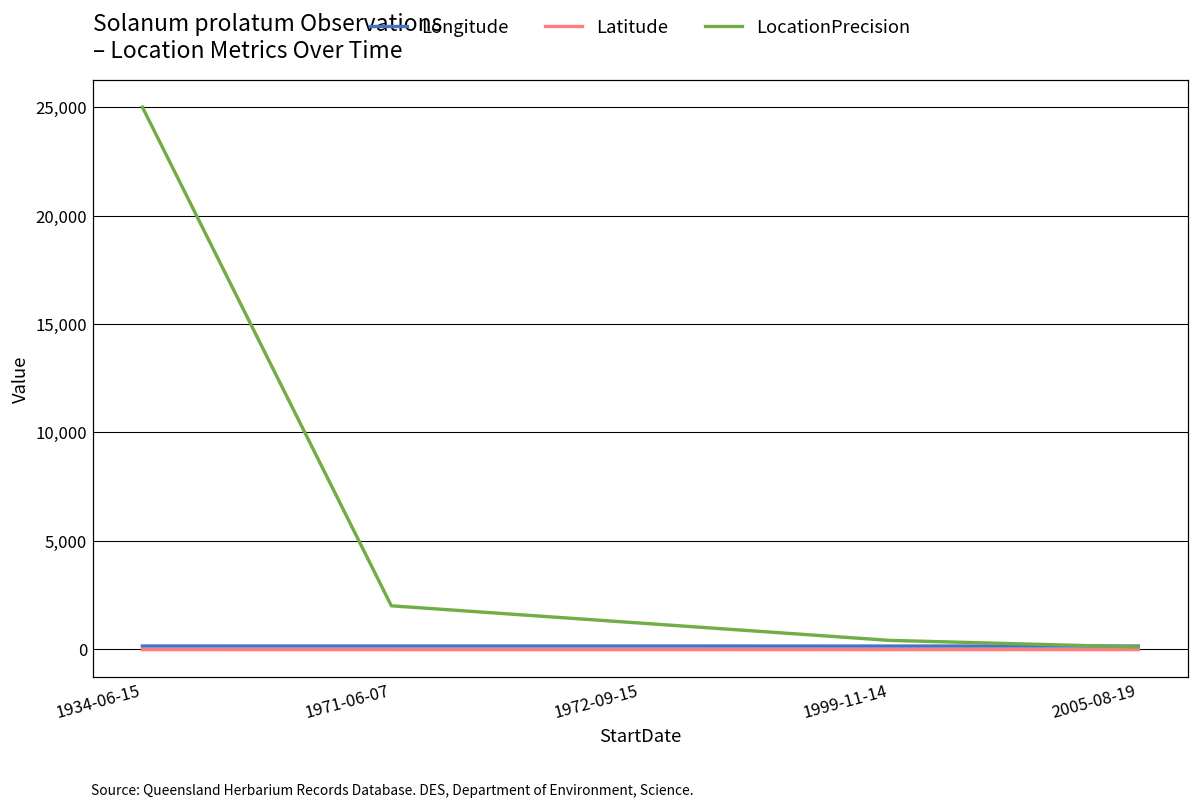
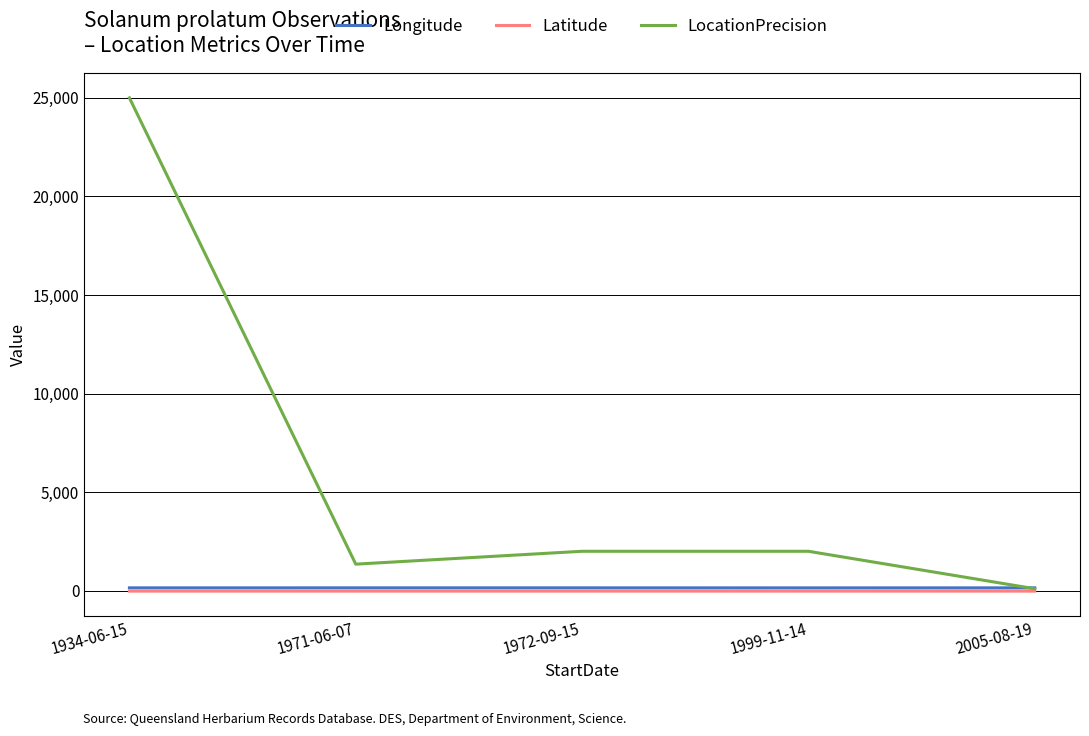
  {
    "Longitude": {
      "1934-06-15": "100",
      "1971-06-07": "100",
      "1972-09-15": "100",
      "1999-11-14": "100"
    },
    "Latitude": {
      "1934-06-15": "0",
      "1971-06-07": "0",
      "1972-09-15": "0",
      "1999-11-14": "0"
    },
    "LocationPrecision": {
      "1934-06-15": "25,000",
-     "1971-06-07": "2,000",
-     "1972-09-15": "1,200",
-     "1999-11-14": "400"
+     "1971-06-07": "1,300",
+     "1972-09-15": "2,000",
+     "1999-11-14": "2,000"
    }
  }
